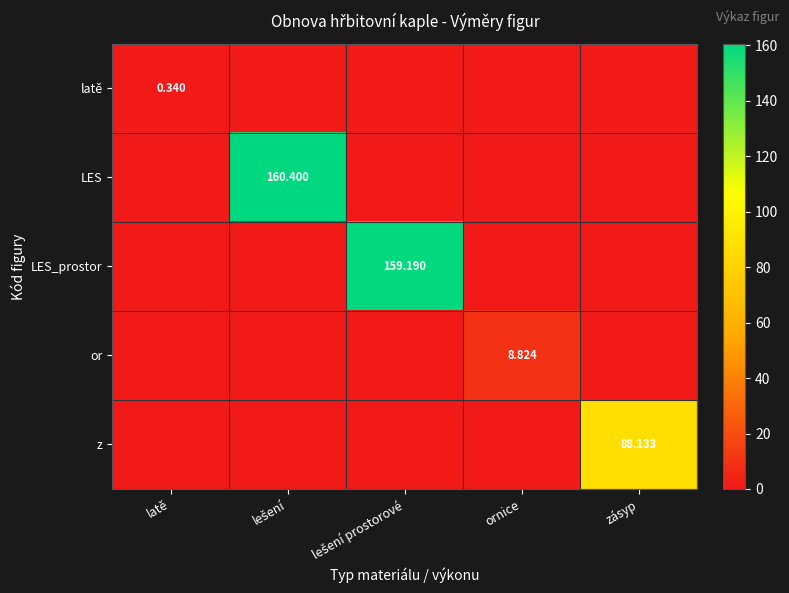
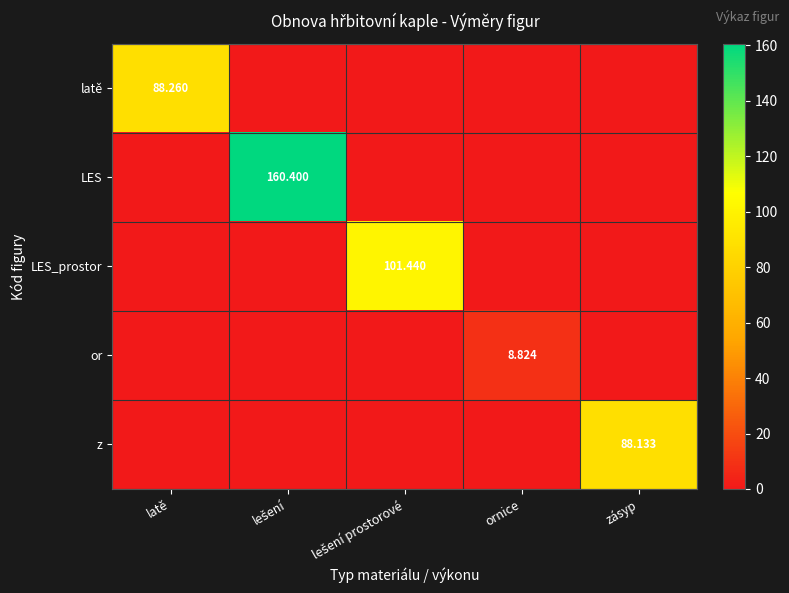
  {
    "latě": {
-     "latě": 0.340
+     "latě": 88.260
    },
    "LES": {
      "lešení": 160.400
    },
    "LES_prostor": {
-     "lešení prostorové": 159.190
+     "lešení prostorové": 101.440
    },
    "or": {
      "ornice": 8.824
    },
    "z": {
      "zásyp": 88.133
    }
  }
